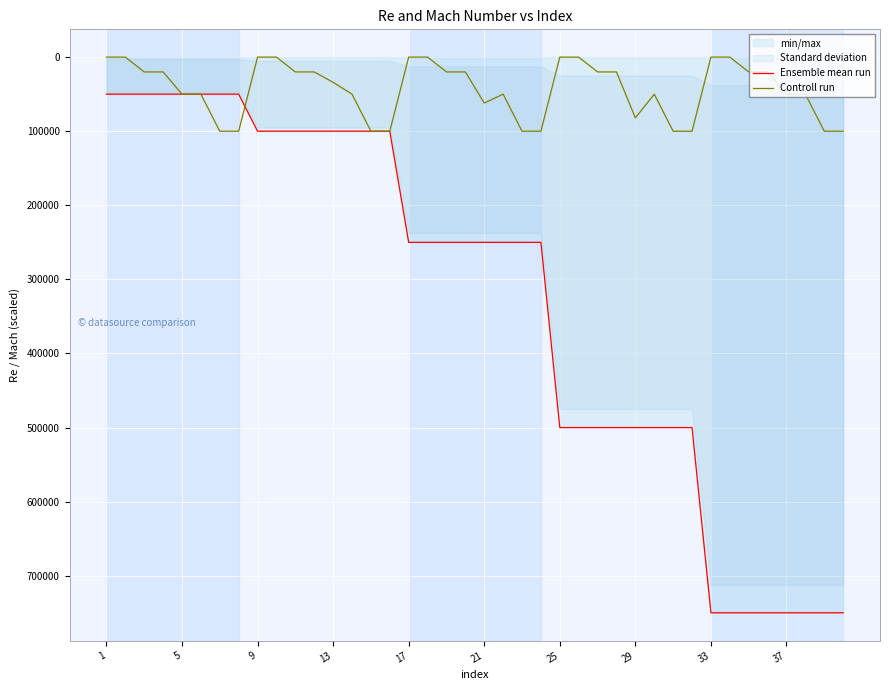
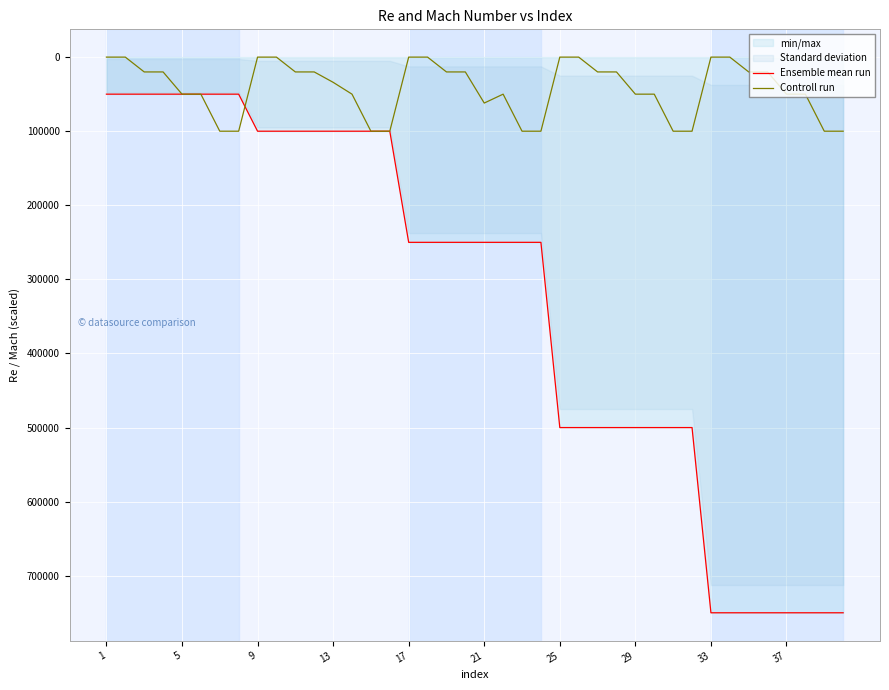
  {
    "Controll run": {
      "1": 0,
      "9": 0,
      "13": 30000,
      "17": 0,
      "21": 60000,
      "25": 0,
-     "29": 80000,
+     "29": 50000,
      "33": 0
    }
  }
